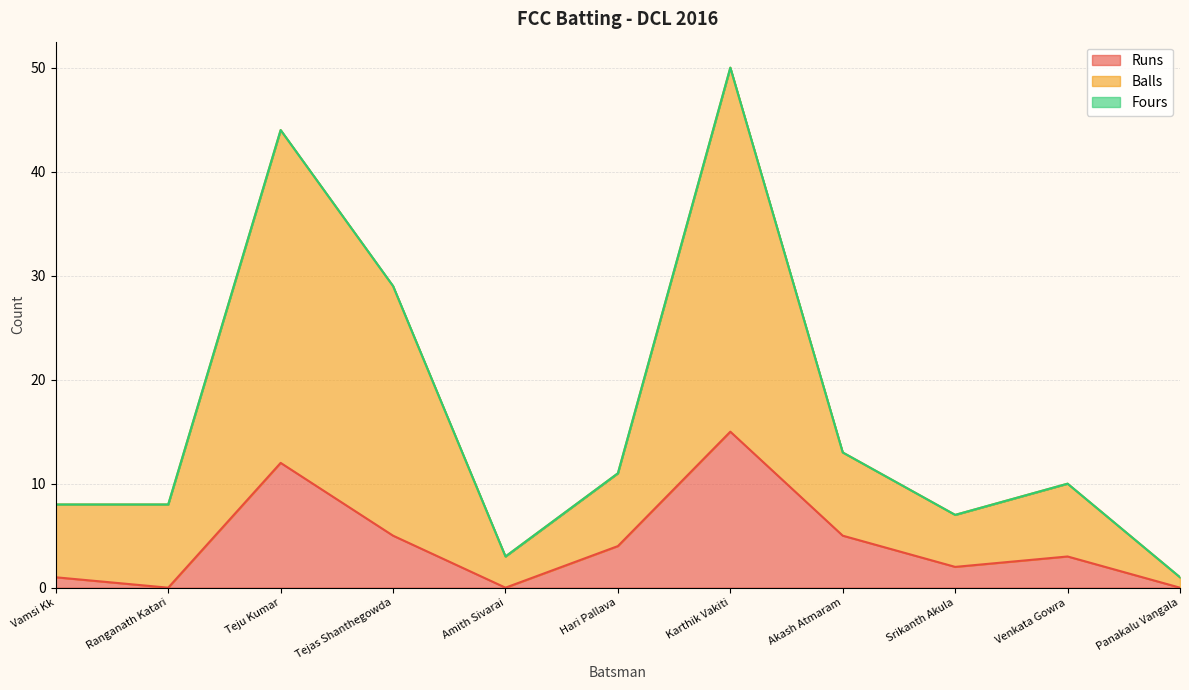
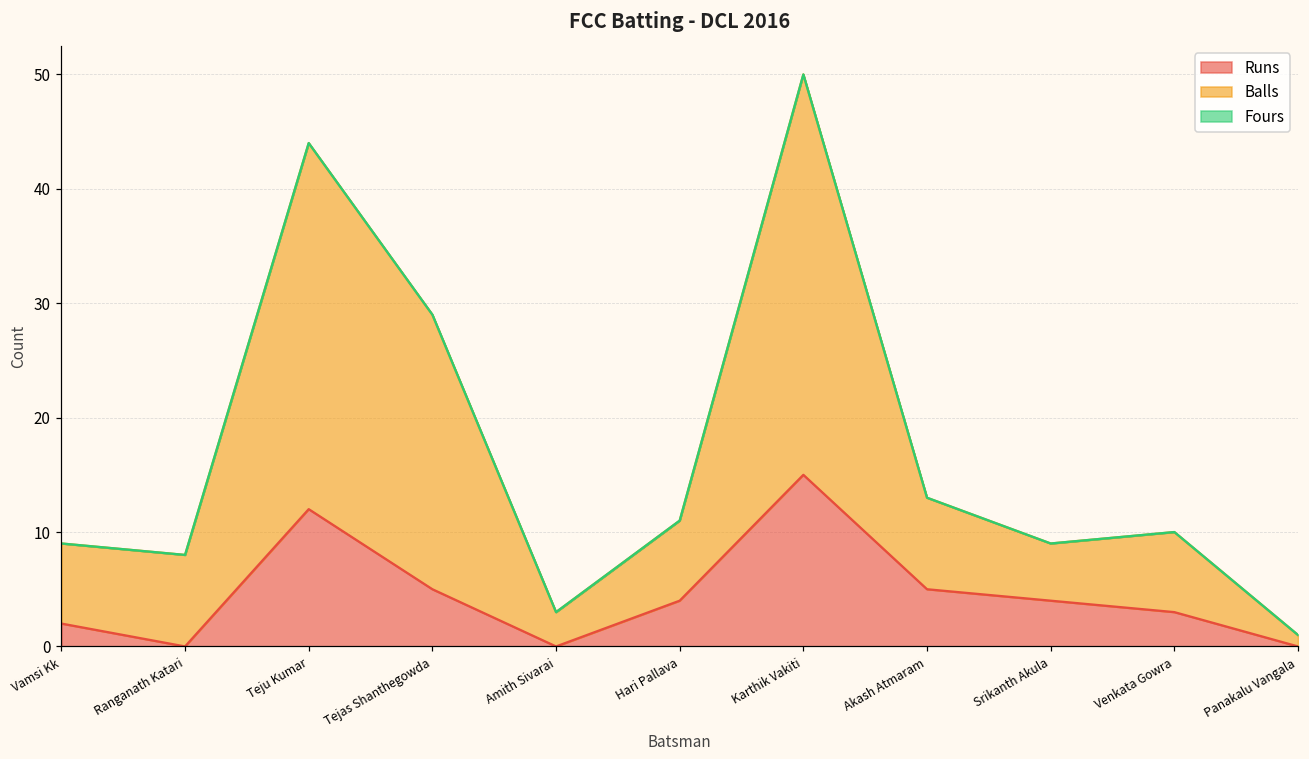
  {
    "Runs": {
-     "Vamsi Kk": 1,
+     "Vamsi Kk": 2,
      "Ranganath Katari": 0,
      "Teju Kumar": 12,
      "Tejas Shanthegowda": 5,
      "Amith Sivarai": 0,
      "Hari Pallava": 4,
      "Karthik Vakiti": 15,
      "Akash Atmaram": 5,
-     "Srikanth Akula": 2,
+     "Srikanth Akula": 4,
      "Venkata Gowra": 3,
      "Panakalu Vangala": 0
    }
  }
